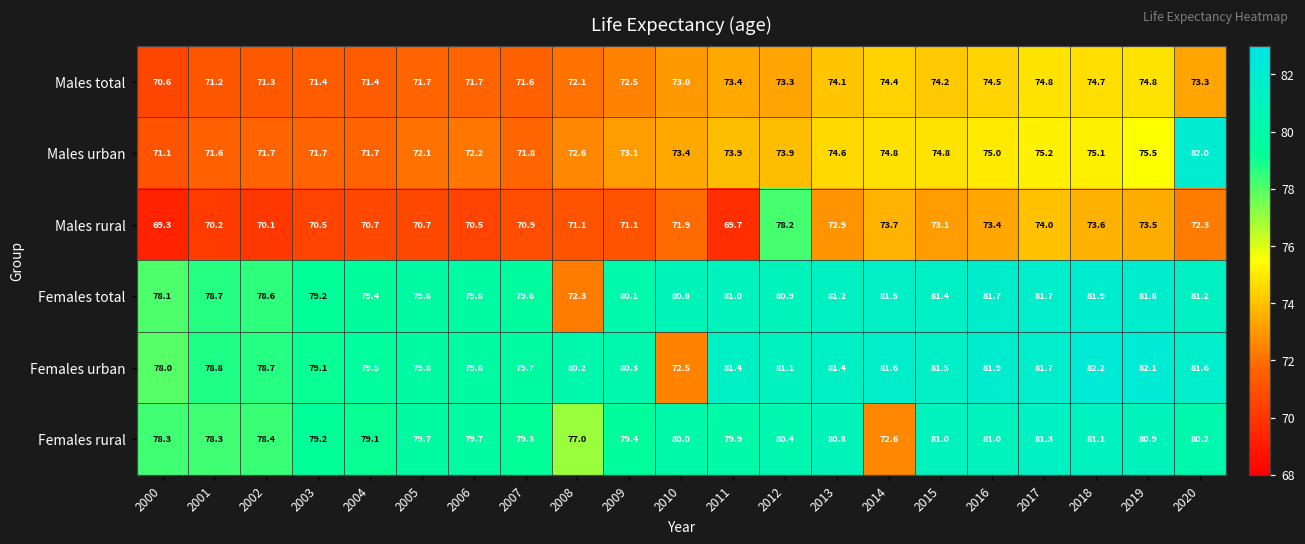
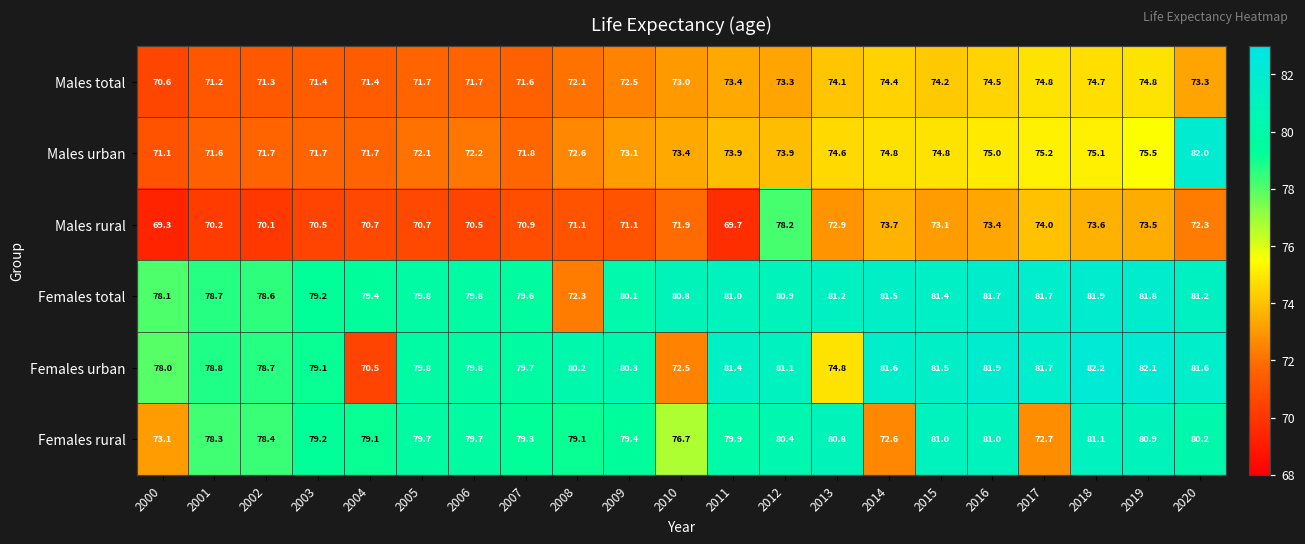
  {
    "Males total": {
      "2000": 70.6,
      "2001": 71.2,
      "2002": 71.3,
      "2003": 71.4,
      "2004": 71.4,
      "2005": 71.7,
      "2006": 71.7,
      "2007": 71.6,
      "2008": 72.1,
      "2009": 72.5,
      "2010": 73.0,
      "2011": 73.4,
      "2012": 73.3,
      "2013": 74.1,
      "2014": 74.4,
      "2015": 74.2,
      "2016": 74.5,
      "2017": 74.8,
      "2018": 74.7,
      "2019": 74.8,
      "2020": 73.3
    },
    "Males urban": {
      "2000": 71.1,
      "2001": 71.6,
      "2002": 71.7,
      "2003": 71.7,
      "2004": 71.7,
      "2005": 72.1,
      "2006": 72.2,
      "2007": 71.8,
      "2008": 72.6,
      "2009": 73.1,
      "2010": 73.4,
      "2011": 73.9,
      "2012": 73.9,
      "2013": 74.6,
      "2014": 74.8,
      "2015": 74.8,
      "2016": 75.0,
      "2017": 75.2,
      "2018": 75.1,
      "2019": 75.5,
      "2020": 82.0
    },
    "Males rural": {
      "2000": 69.3,
      "2001": 70.2,
      "2002": 70.1,
      "2003": 70.5,
      "2004": 70.7,
      "2005": 70.7,
      "2006": 70.5,
      "2007": 70.9,
      "2008": 71.1,
      "2009": 71.1,
      "2010": 71.9,
      "2011": 69.7,
      "2012": 78.2,
      "2013": 72.9,
      "2014": 73.7,
      "2015": 73.1,
      "2016": 73.4,
      "2017": 74.0,
      "2018": 73.6,
      "2019": 73.5,
      "2020": 72.3
    },
    "Females total": {
      "2000": 78.1,
      "2001": 78.7,
      "2002": 78.6,
      "2003": 79.2,
      "2004": 79.4,
      "2005": 79.8,
      "2006": 79.8,
      "2007": 79.6,
      "2008": 72.3,
      "2009": 80.1,
      "2010": 80.8,
      "2011": 81.0,
      "2012": 80.9,
      "2013": 81.2,
      "2014": 81.5,
      "2015": 81.4,
      "2016": 81.7,
      "2017": 81.7,
      "2018": 81.9,
      "2019": 81.8,
      "2020": 81.2
    },
    "Females urban": {
      "2000": 78.0,
      "2001": 78.8,
      "2002": 78.7,
      "2003": 79.1,
-     "2004": 79.5,
+     "2004": 70.5,
      "2005": 79.8,
      "2006": 79.8,
      "2007": 79.7,
      "2008": 80.2,
      "2009": 80.3,
      "2010": 72.5,
      "2011": 81.4,
      "2012": 81.1,
-     "2013": 81.4,
+     "2013": 74.8,
      "2014": 81.6,
      "2015": 81.5,
      "2016": 81.9,
      "2017": 81.7,
      "2018": 82.2,
      "2019": 82.1,
      "2020": 81.6
    },
    "Females rural": {
-     "2000": 78.3,
+     "2000": 73.1,
      "2001": 78.3,
      "2002": 78.4,
      "2003": 79.2,
      "2004": 79.1,
      "2005": 79.7,
      "2006": 79.7,
      "2007": 79.3,
-     "2008": 77.0,
+     "2008": 79.1,
      "2009": 79.4,
-     "2010": 80.0,
+     "2010": 76.7,
      "2011": 79.9,
      "2012": 80.4,
      "2013": 80.8,
      "2014": 72.6,
      "2015": 81.0,
      "2016": 81.0,
-     "2017": 81.3,
+     "2017": 72.7,
      "2018": 81.1,
      "2019": 80.9,
      "2020": 80.2
    }
  }
